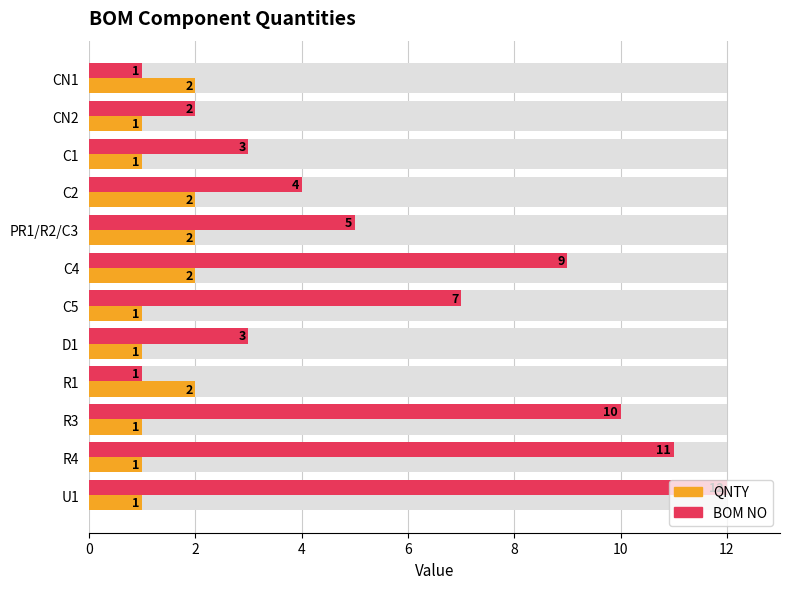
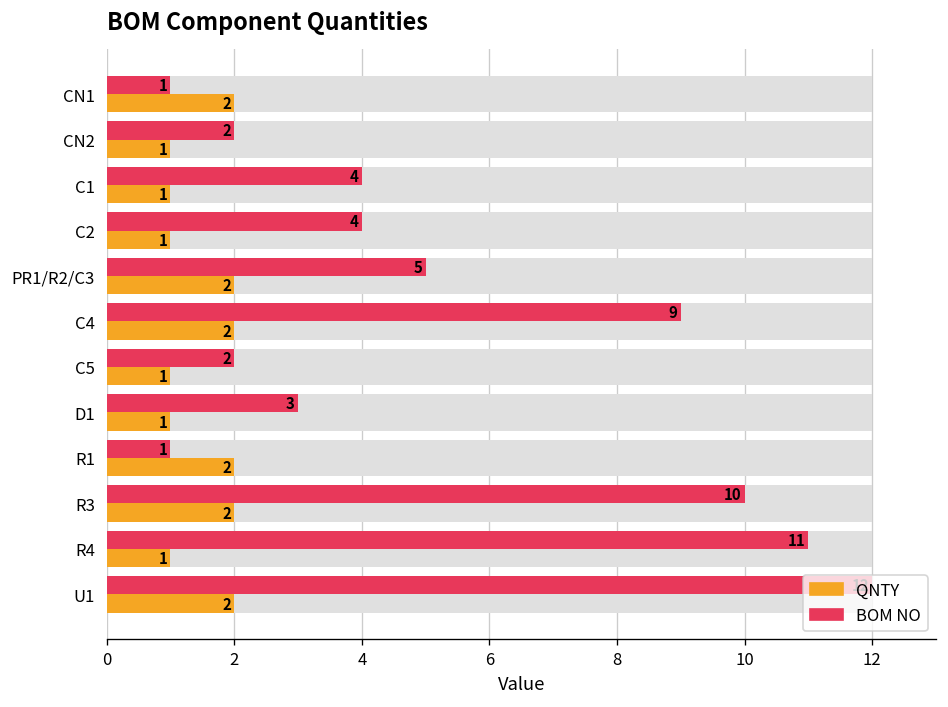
  {
    "QNTY": {
-     "C2": 2,
-     "R3": 1,
-     "U1": 1
+     "C2": 1,
+     "R3": 2,
+     "U1": 2
    },
    "BOM NO": {
-     "C1": 3,
-     "C5": 7
+     "C1": 4,
+     "C5": 2
    }
  }
